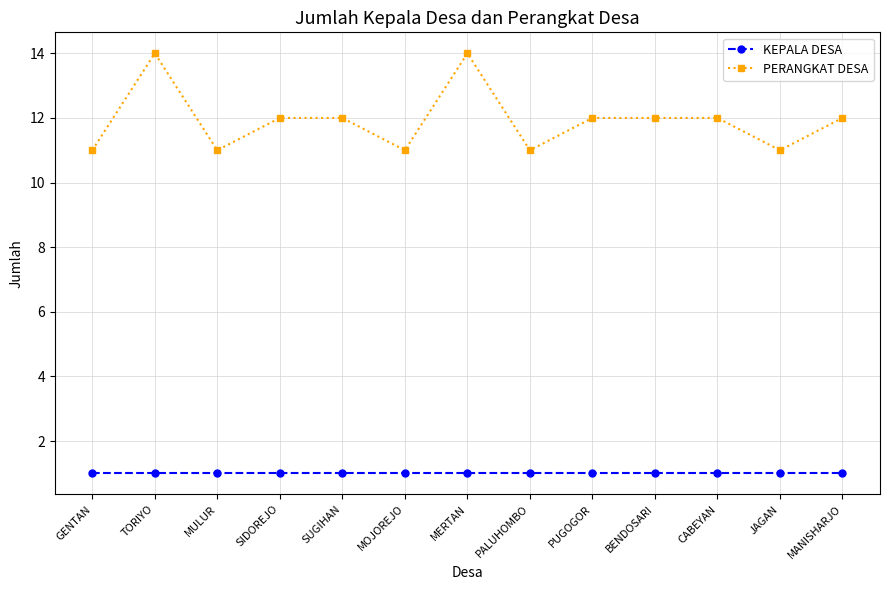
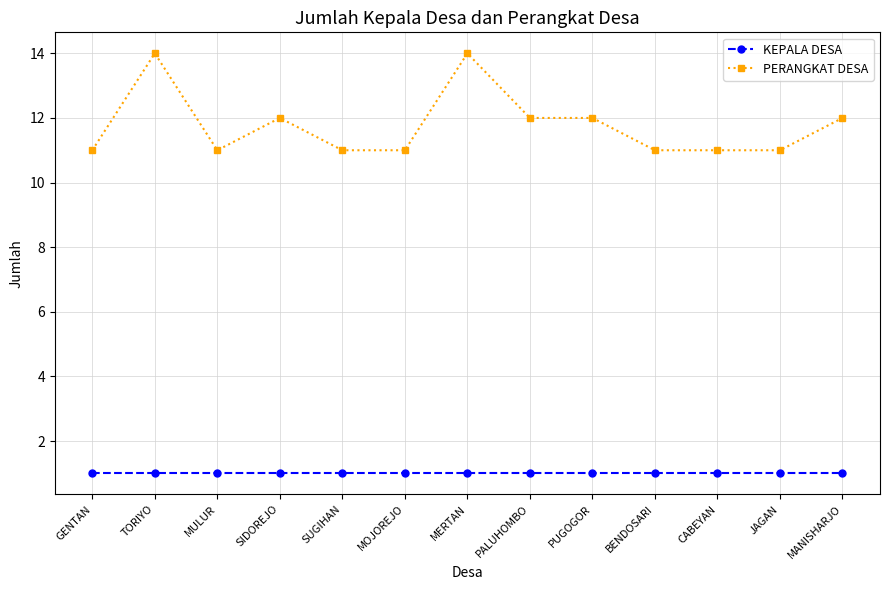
  {
    "KEPALA DESA": {
      "GENTAN": 1,
      "TORIYO": 1,
      "MULUR": 1,
      "SIDOREJO": 1,
      "SUGIHAN": 1,
      "MOJOREJO": 1,
      "MERTAN": 1,
      "PALUHOMBO": 1,
      "PUGOGOR": 1,
      "BENDOSARI": 1,
      "CABEYAN": 1,
      "JAGAN": 1,
      "MANISHARJO": 1
    },
    "PERANGKAT DESA": {
      "GENTAN": 11,
      "TORIYO": 14,
      "MULUR": 11,
      "SIDOREJO": 12,
-     "SUGIHAN": 12,
+     "SUGIHAN": 11,
      "MOJOREJO": 11,
      "MERTAN": 14,
-     "PALUHOMBO": 11,
+     "PALUHOMBO": 12,
      "PUGOGOR": 12,
-     "BENDOSARI": 12,
-     "CABEYAN": 12,
+     "BENDOSARI": 11,
+     "CABEYAN": 11,
      "JAGAN": 11,
      "MANISHARJO": 12
    }
  }
